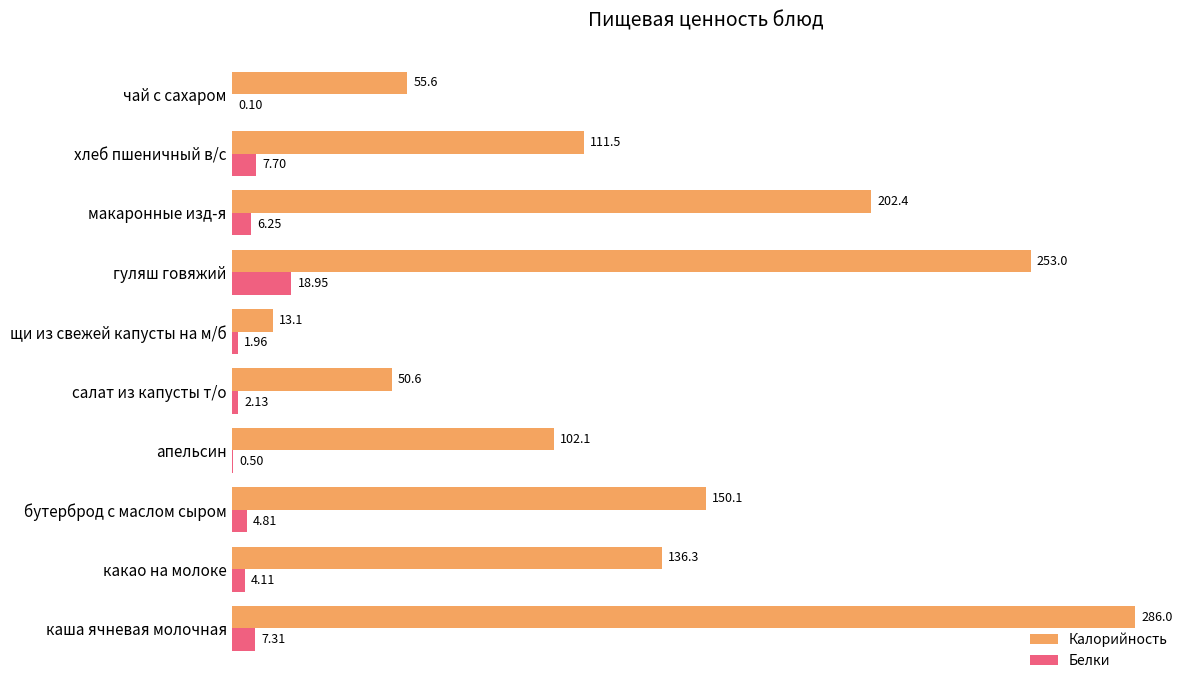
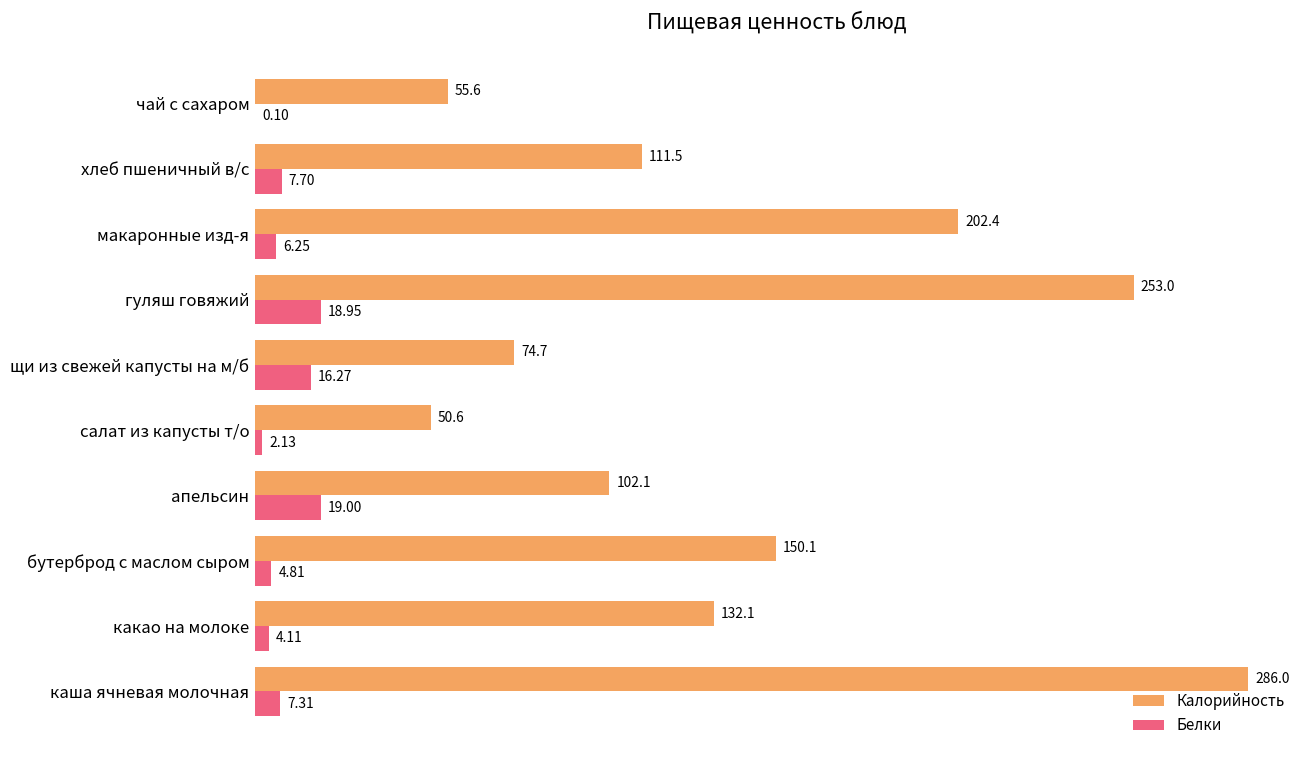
  {
    "Калорийность": {
      "чай с сахаром": 55.6,
      "хлеб пшеничный в/с": 111.5,
      "макаронные изд-я": 202.4,
      "гуляш говяжий": 253.0,
-     "щи из свежей капусты на м/б": 13.1,
+     "щи из свежей капусты на м/б": 74.7,
      "салат из капусты т/о": 50.6,
      "апельсин": 102.1,
      "бутерброд с маслом сыром": 150.1,
-     "какао на молоке": 136.3,
+     "какао на молоке": 132.1,
      "каша ячневая молочная": 286.0
    },
    "Белки": {
      "чай с сахаром": 0.10,
      "хлеб пшеничный в/с": 7.70,
      "макаронные изд-я": 6.25,
      "гуляш говяжий": 18.95,
-     "щи из свежей капусты на м/б": 1.96,
+     "щи из свежей капусты на м/б": 16.27,
      "салат из капусты т/о": 2.13,
-     "апельсин": 0.50,
+     "апельсин": 19.00,
      "бутерброд с маслом сыром": 4.81,
      "какао на молоке": 4.11,
      "каша ячневая молочная": 7.31
    }
  }
